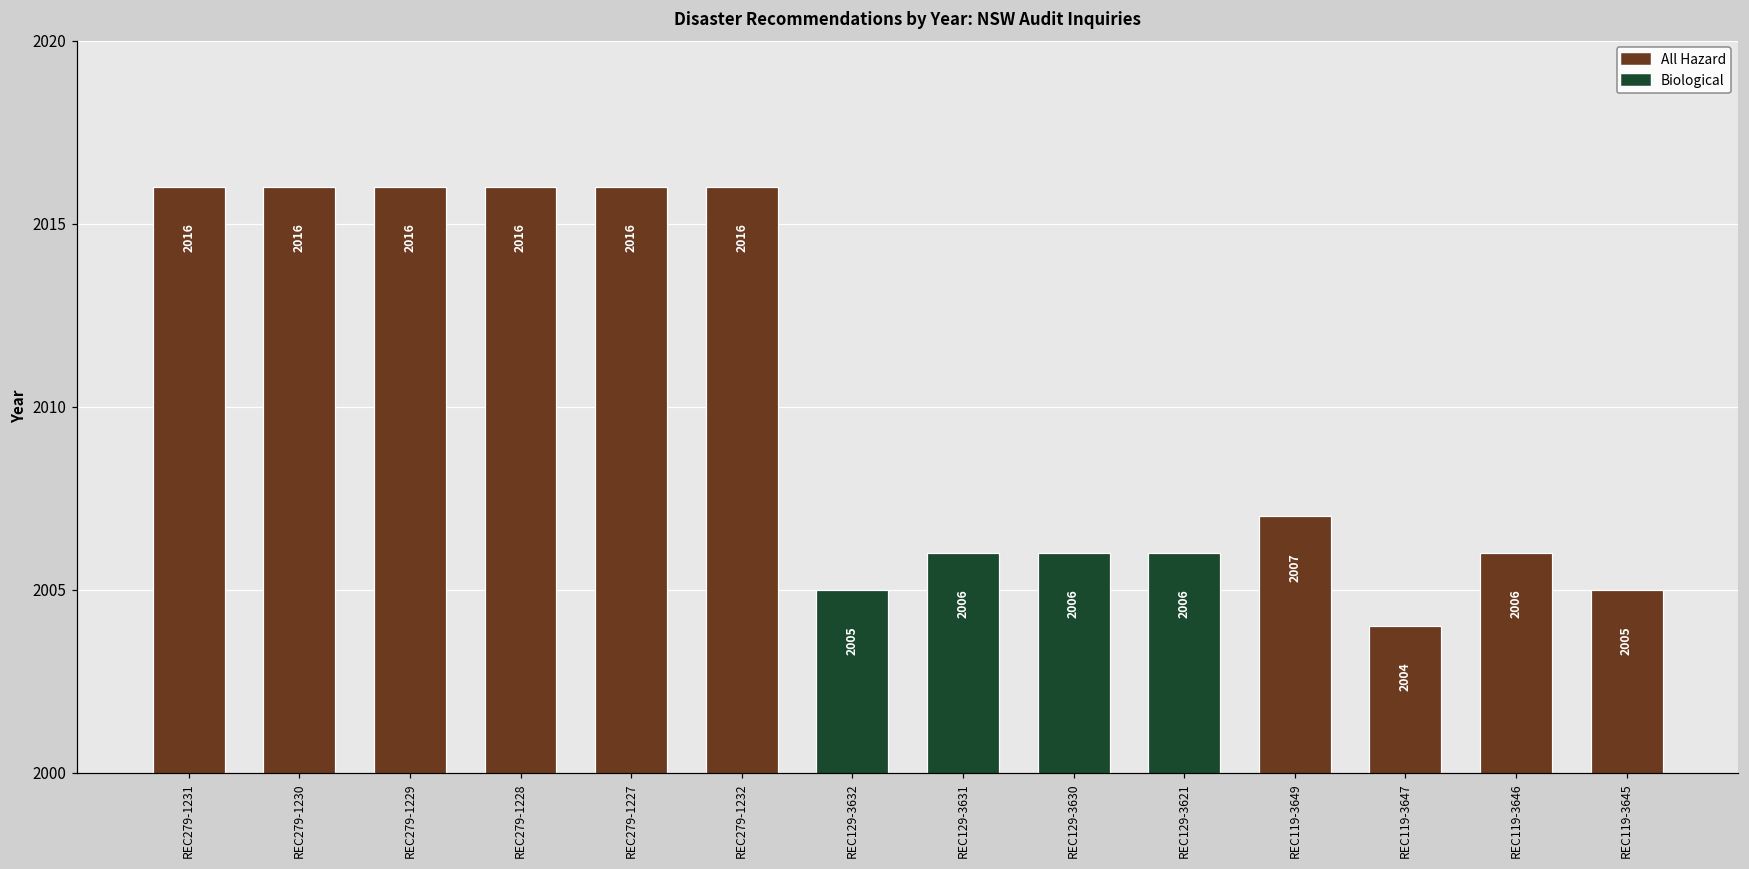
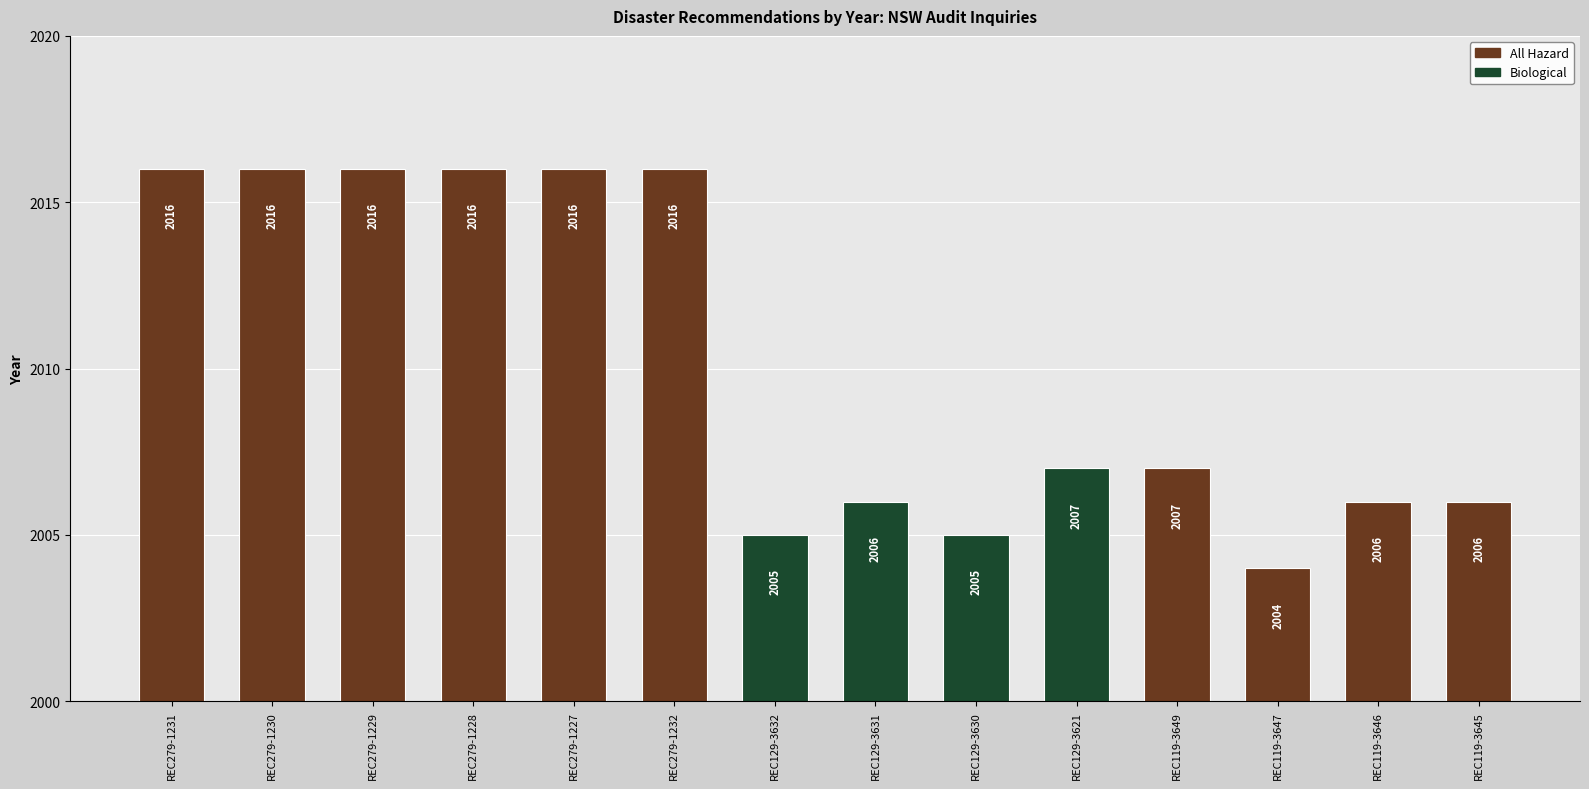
  {
    "REC279-1231": 2016,
    "REC279-1230": 2016,
    "REC279-1229": 2016,
    "REC279-1228": 2016,
    "REC279-1227": 2016,
    "REC279-1232": 2016,
    "REC129-3632": 2005,
    "REC129-3631": 2006,
-   "REC129-3630": 2006,
-   "REC129-3621": 2006,
+   "REC129-3630": 2005,
+   "REC129-3621": 2007,
    "REC119-3649": 2007,
    "REC119-3647": 2004,
    "REC119-3646": 2006,
-   "REC119-3645": 2005
+   "REC119-3645": 2006
  }
